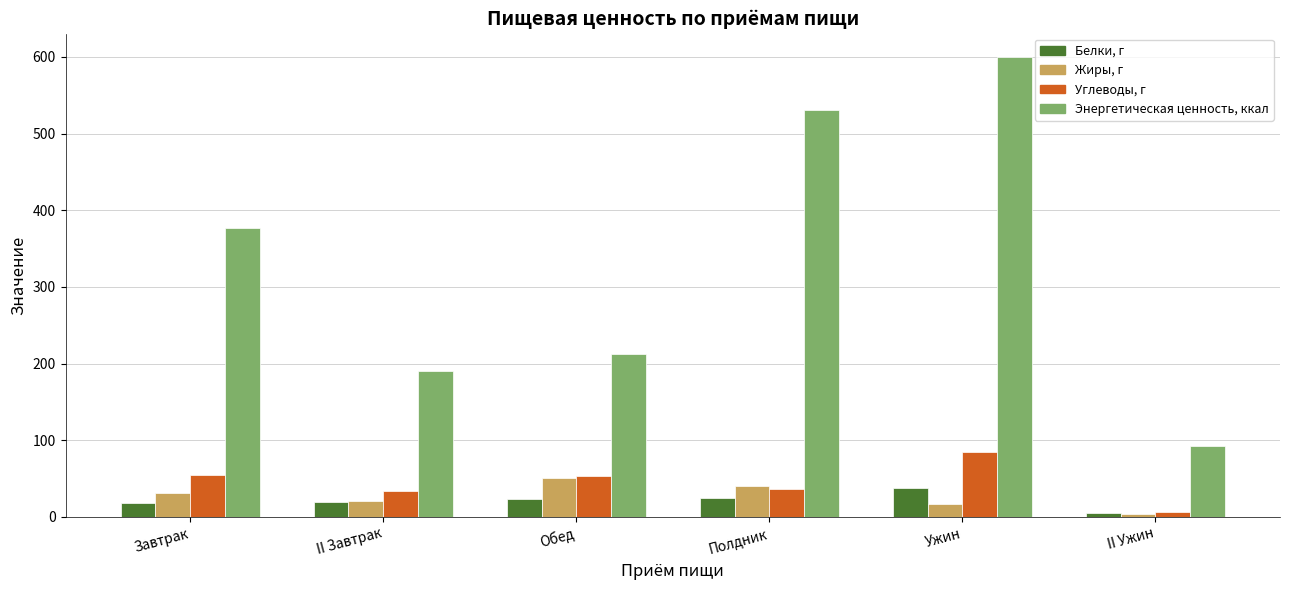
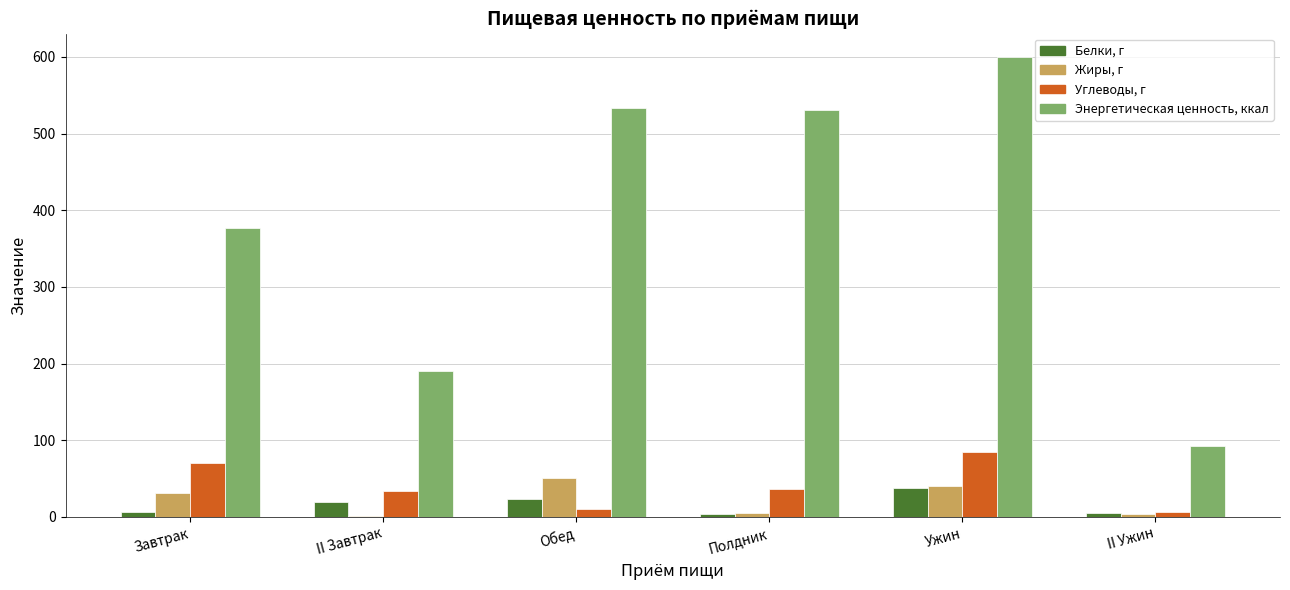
  {
    "Белки, г": {
-     "Завтрак": 20,
+     "Завтрак": 10,
      "II Завтрак": 20,
      "Обед": 20,
-     "Полдник": 20,
+     "Полдник": 0,
      "Ужин": 40,
      "II Ужин": 10
    },
    "Жиры, г": {
      "Завтрак": 30,
-     "II Завтрак": 20,
+     "II Завтрак": 0,
      "Обед": 50,
-     "Полдник": 40,
-     "Ужин": 20,
+     "Полдник": 10,
+     "Ужин": 40,
      "II Ужин": 0
    },
    "Углеводы, г": {
-     "Завтрак": 50,
+     "Завтрак": 70,
      "II Завтрак": 30,
-     "Обед": 50,
+     "Обед": 10,
      "Полдник": 40,
      "Ужин": 90,
      "II Ужин": 10
    },
    "Энергетическая ценность, ккал": {
      "Завтрак": 380,
      "II Завтрак": 190,
-     "Обед": 210,
+     "Обед": 530,
      "Полдник": 530,
      "Ужин": 600,
      "II Ужин": 90
    }
  }
